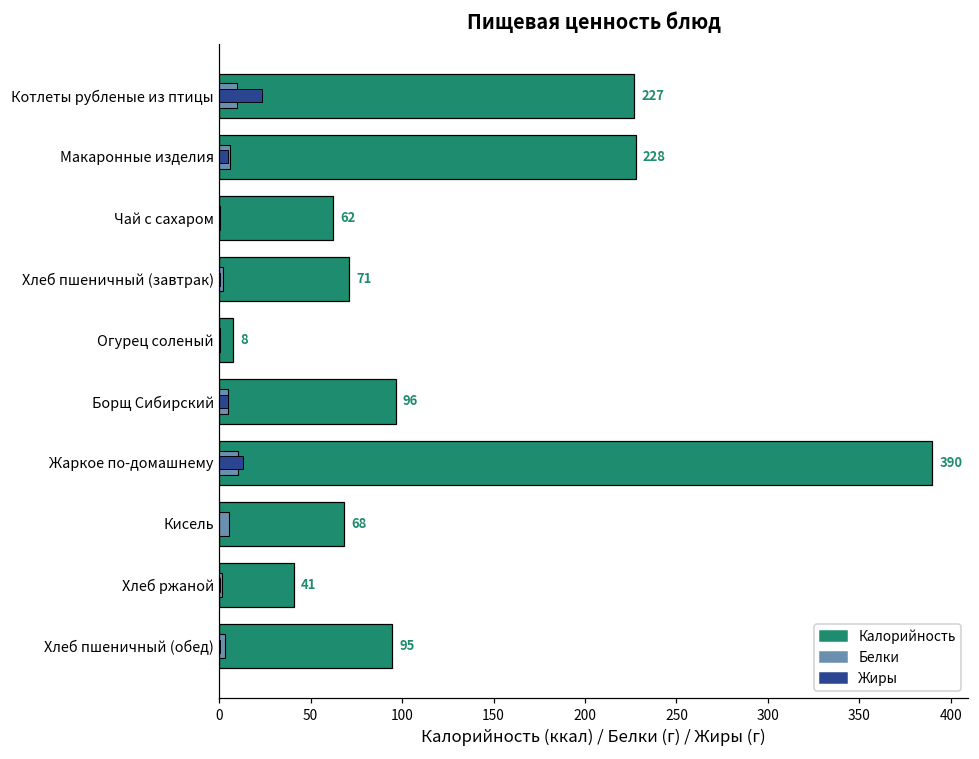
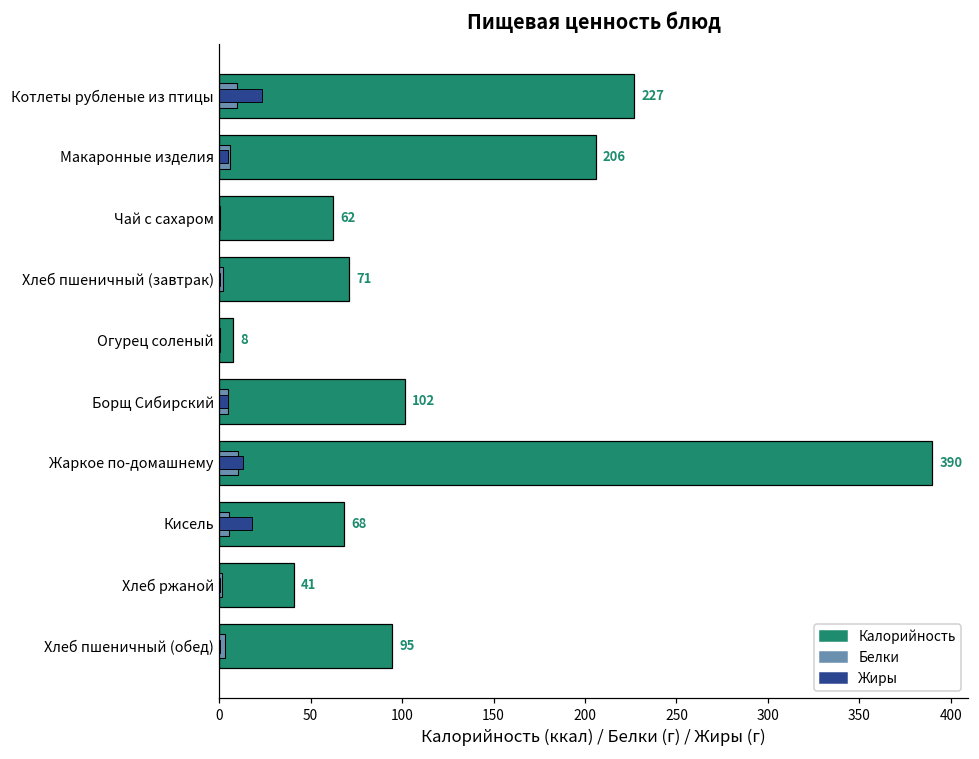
  {
    "Калорийность": {
      "Котлеты рубленые из птицы": 227,
-     "Макаронные изделия": 228,
+     "Макаронные изделия": 206,
      "Чай с сахаром": 62,
      "Хлеб пшеничный (завтрак)": 71,
      "Огурец соленый": 8,
-     "Борщ Сибирский": 96,
+     "Борщ Сибирский": 102,
      "Жаркое по-домашнему": 390,
      "Кисель": 68,
      "Хлеб ржаной": 41,
      "Хлеб пшеничный (обед)": 95
    },
    "Жиры": {
      "Чай с сахаром": 0,
-     "Кисель": 0
+     "Кисель": 18
    }
  }
